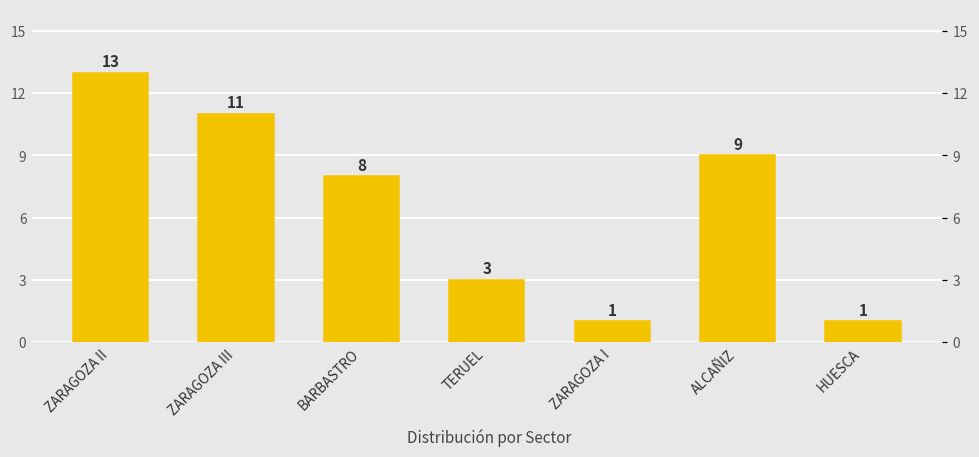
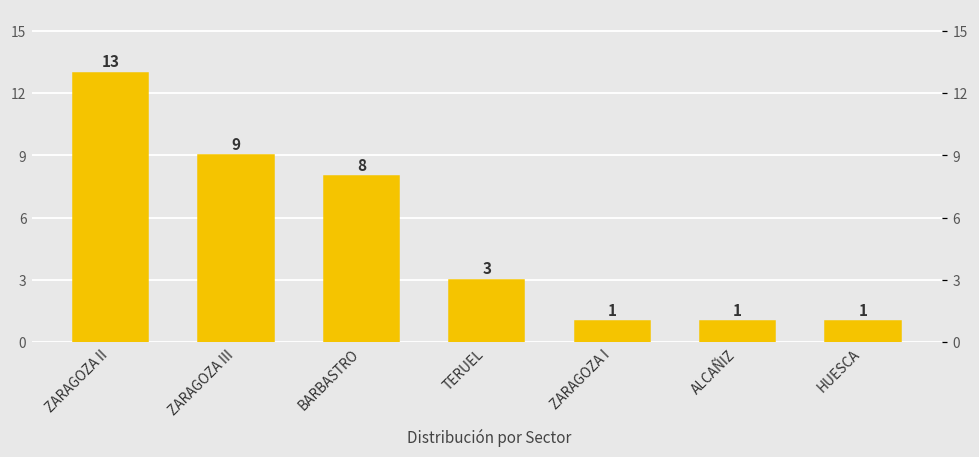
  {
    "ZARAGOZA II": 13,
-   "ZARAGOZA III": 11,
+   "ZARAGOZA III": 9,
    "BARBASTRO": 8,
    "TERUEL": 3,
    "ZARAGOZA I": 1,
-   "ALCAÑIZ": 9,
+   "ALCAÑIZ": 1,
    "HUESCA": 1
  }
